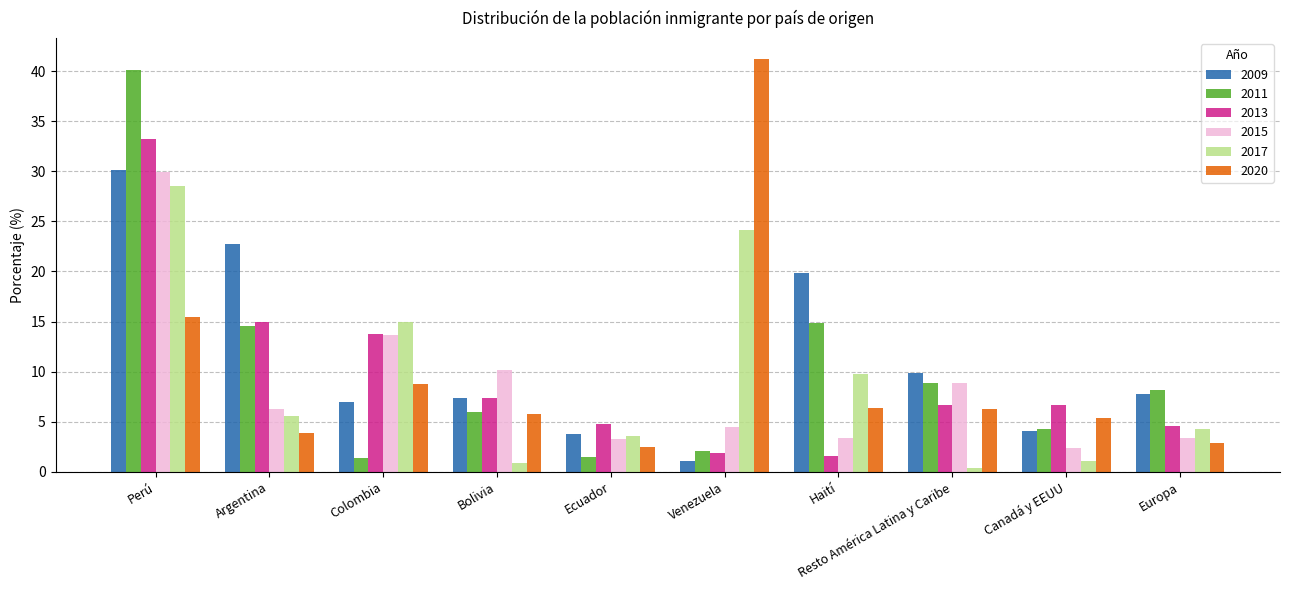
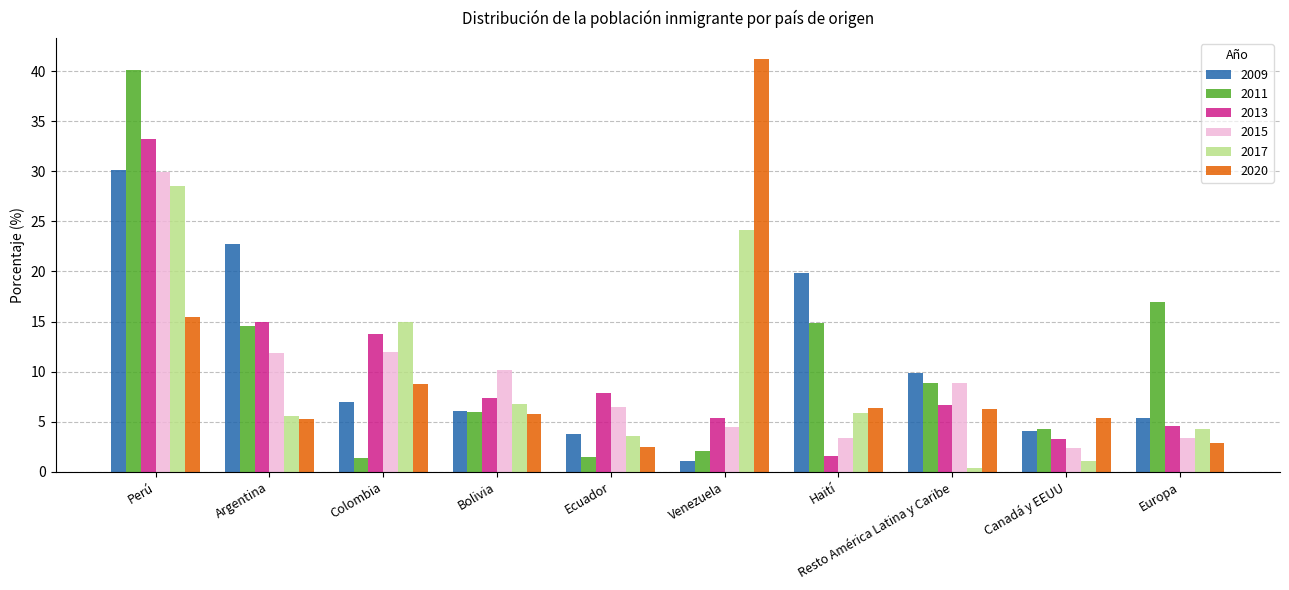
  {
    "2009": {
      "Perú": 30.1,
      "Argentina": 22.8,
      "Colombia": 7.0,
-     "Bolivia": 7.4,
+     "Bolivia": 6.1,
      "Ecuador": 3.8,
      "Venezuela": 1.1,
      "Haití": 19.9,
      "Resto América Latina y Caribe": 9.8,
      "Canadá y EEUU": 4.1,
-     "Europa": 7.8
+     "Europa": 5.3
    },
    "2011": {
      "Perú": 40.1,
      "Argentina": 14.5,
      "Colombia": 1.4,
      "Bolivia": 6.0,
      "Ecuador": 1.5,
      "Venezuela": 2.1,
      "Haití": 14.8,
      "Resto América Latina y Caribe": 8.9,
      "Canadá y EEUU": 4.3,
-     "Europa": 8.1
+     "Europa": 17.0
    },
    "2013": {
      "Perú": 33.3,
      "Argentina": 15.0,
      "Colombia": 13.8,
      "Bolivia": 7.4,
-     "Ecuador": 4.8,
-     "Venezuela": 1.9,
+     "Ecuador": 7.9,
+     "Venezuela": 5.4,
      "Haití": 1.6,
      "Resto América Latina y Caribe": 6.7,
-     "Canadá y EEUU": 6.7,
+     "Canadá y EEUU": 3.3,
      "Europa": 4.6
    },
    "2015": {
      "Perú": 29.9,
-     "Argentina": 6.3,
-     "Colombia": 13.6,
+     "Argentina": 11.9,
+     "Colombia": 12.0,
      "Bolivia": 10.1,
-     "Ecuador": 3.3,
+     "Ecuador": 6.5,
      "Venezuela": 4.5,
      "Haití": 3.4,
      "Resto América Latina y Caribe": 8.9,
      "Canadá y EEUU": 2.4,
      "Europa": 3.4
    },
    "2017": {
      "Perú": 28.6,
      "Argentina": 5.6,
      "Colombia": 14.9,
-     "Bolivia": 0.9,
+     "Bolivia": 6.8,
      "Ecuador": 3.6,
      "Venezuela": 24.2,
-     "Haití": 9.8,
+     "Haití": 5.9,
      "Resto América Latina y Caribe": 0.4,
      "Canadá y EEUU": 1.1,
      "Europa": 4.3
    },
    "2020": {
      "Perú": 15.4,
-     "Argentina": 3.9,
+     "Argentina": 5.3,
      "Colombia": 8.8,
      "Bolivia": 5.8,
      "Ecuador": 2.5,
      "Venezuela": 41.2,
      "Haití": 6.4,
      "Resto América Latina y Caribe": 6.3,
      "Canadá y EEUU": 5.4,
      "Europa": 2.9
    }
  }
